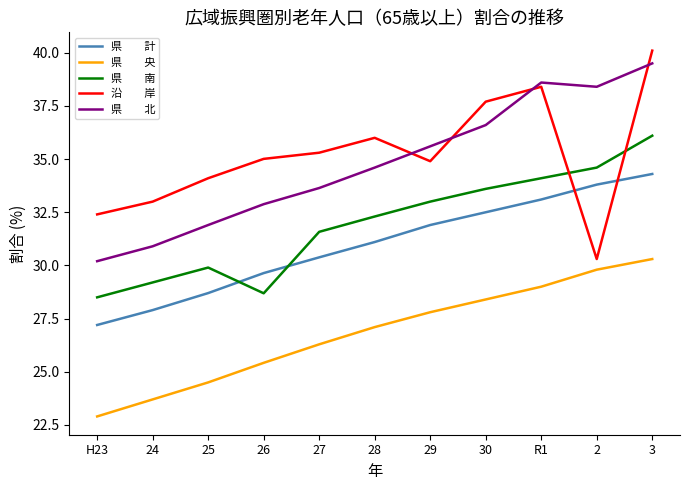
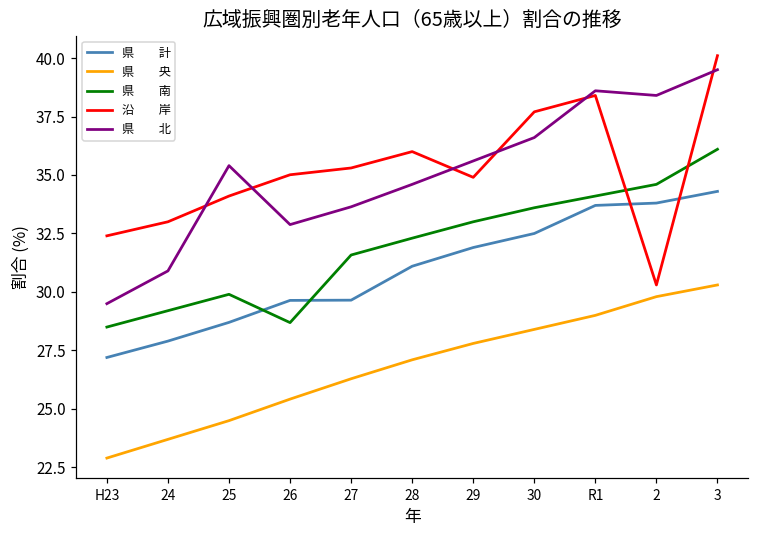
  {
    "県 計": {
      "H23": 27.2,
      "24": 27.9,
      "25": 28.7,
      "26": 29.6,
-     "27": 30.4,
+     "27": 29.7,
      "28": 31.1,
      "29": 31.9,
      "30": 32.5,
-     "R1": 33.1,
+     "R1": 33.7,
      "2": 33.8,
      "3": 34.3
    },
    "県 央": {
      "H23": 22.9,
      "24": 23.7,
      "25": 24.5,
      "26": 25.4,
      "27": 26.3,
      "28": 27.1,
      "29": 27.8,
      "30": 28.4,
      "R1": 29.0,
      "2": 29.8,
      "3": 30.3
    },
    "県 南": {
      "H23": 28.5,
      "24": 29.2,
      "25": 29.9,
      "26": 28.7,
      "27": 31.6,
      "28": 32.3,
      "29": 33.0,
      "30": 33.6,
      "R1": 34.1,
      "2": 34.6,
      "3": 36.1
    },
    "沿 岸": {
      "H23": 32.4,
      "24": 33.0,
      "25": 34.1,
      "26": 35.0,
      "27": 35.3,
      "28": 36.0,
      "29": 34.9,
      "30": 37.7,
      "R1": 38.4,
      "2": 30.3,
      "3": 40.1
    },
    "県 北": {
-     "H23": 30.2,
+     "H23": 29.5,
      "24": 30.9,
-     "25": 31.9,
+     "25": 35.4,
      "26": 32.9,
      "27": 33.6,
      "28": 34.6,
      "29": 35.6,
      "30": 36.6,
      "R1": 38.6,
      "2": 38.4,
      "3": 39.5
    }
  }
